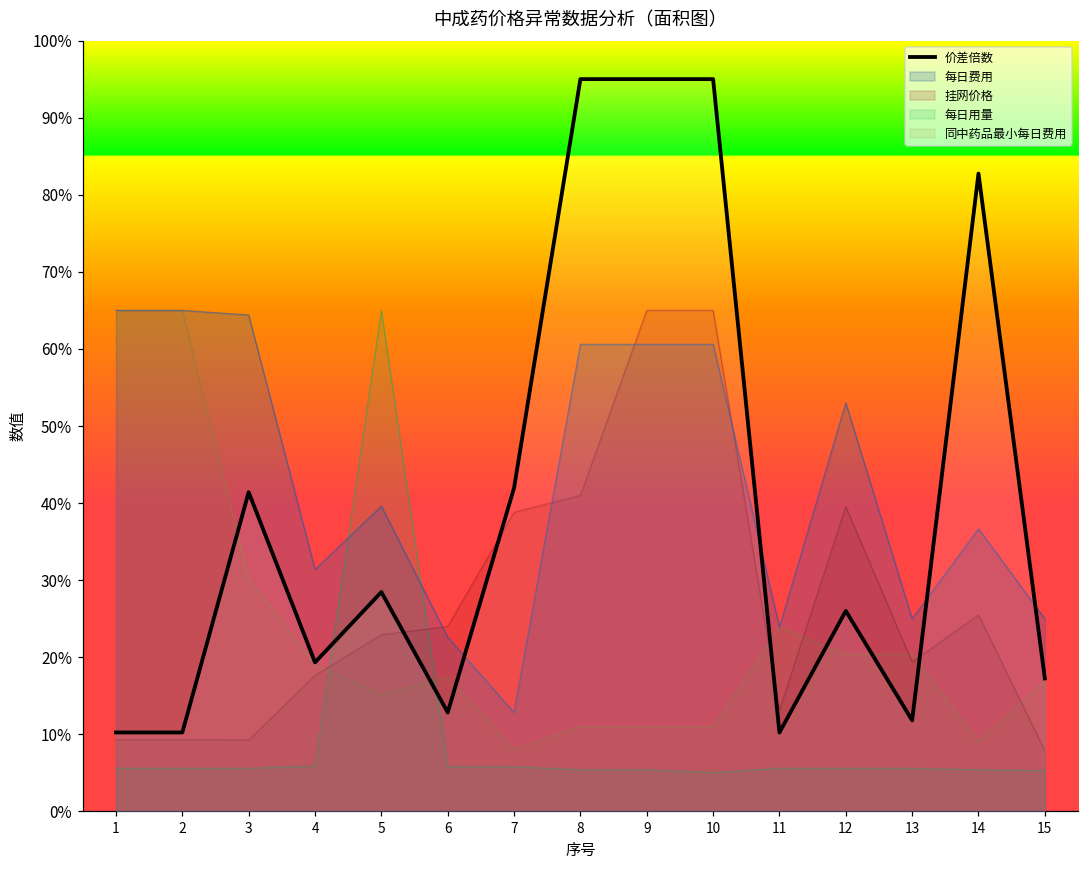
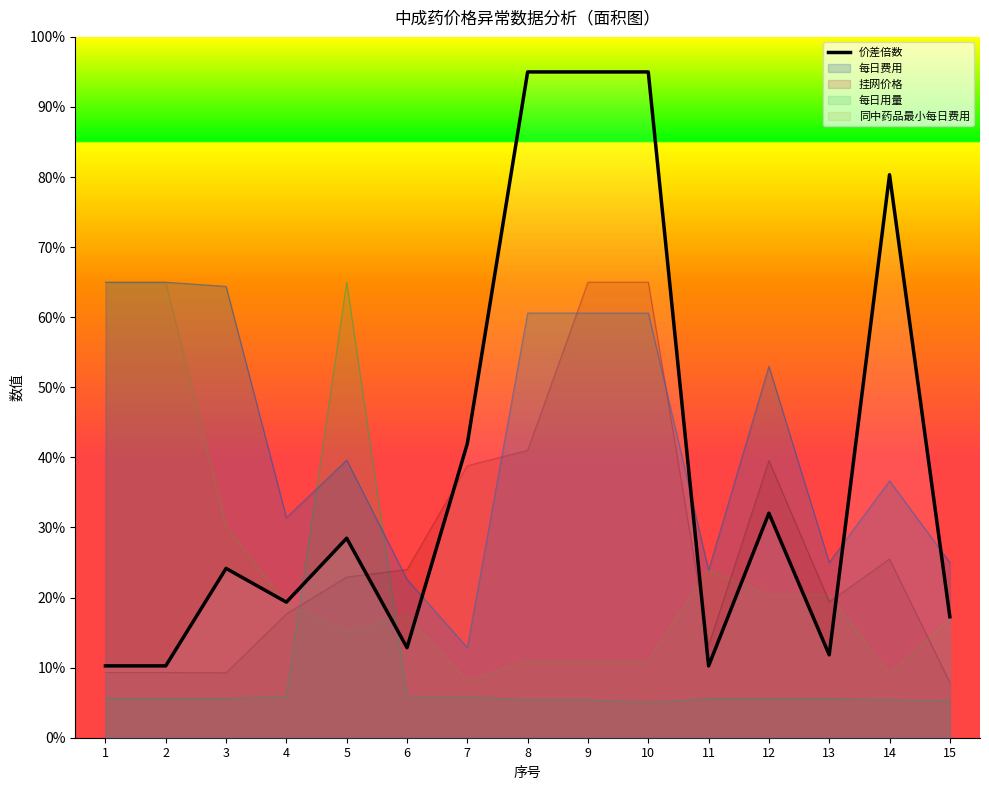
  {
    "价差倍数": {
      "1": "10%",
      "2": "10%",
-     "3": "41%",
+     "3": "24%",
      "5": "28%",
      "6": "13%",
      "7": "42%",
      "8": "95%",
      "9": "95%",
      "10": "95%",
      "11": "10%",
-     "12": "26%",
+     "12": "32%",
      "13": "12%",
-     "14": "83%",
+     "14": "80%",
      "15": "17%"
    }
  }
